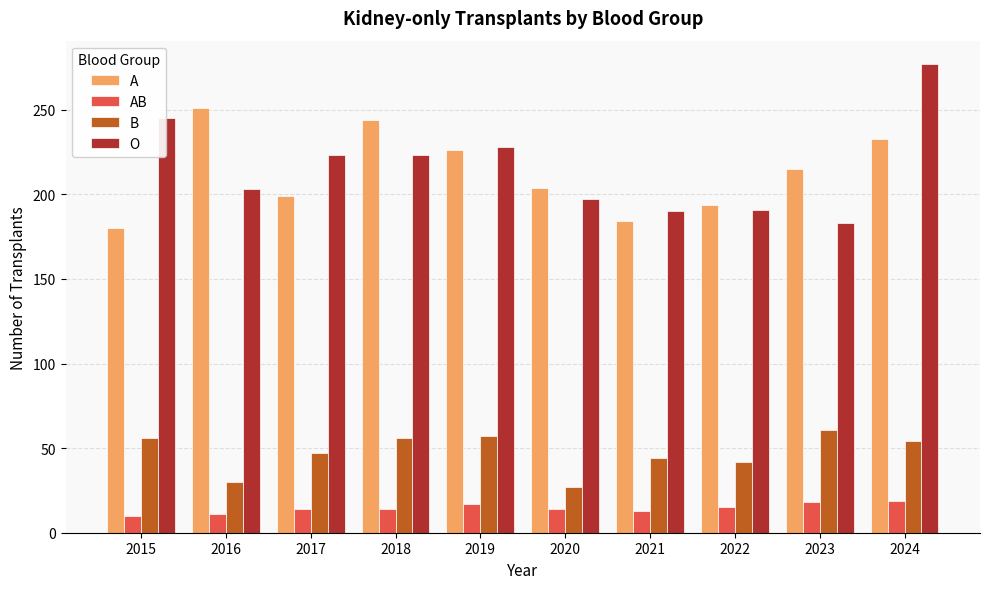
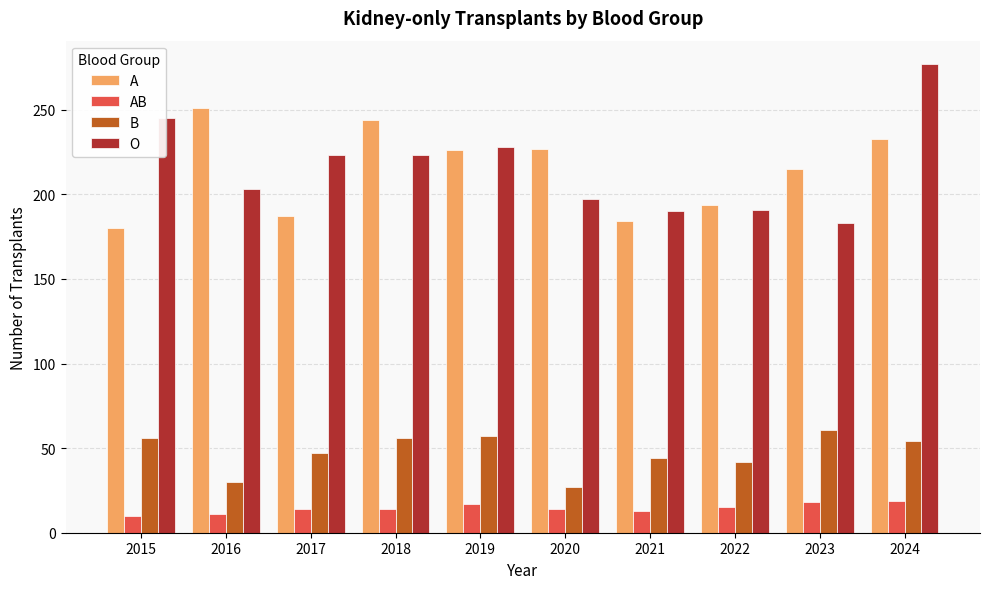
  {
    "A": {
      "2015": 180,
      "2016": 251,
-     "2017": 199,
+     "2017": 187,
      "2018": 244,
      "2019": 226,
-     "2020": 204,
+     "2020": 227,
      "2021": 184,
      "2022": 194,
      "2023": 215,
      "2024": 233
    }
  }
